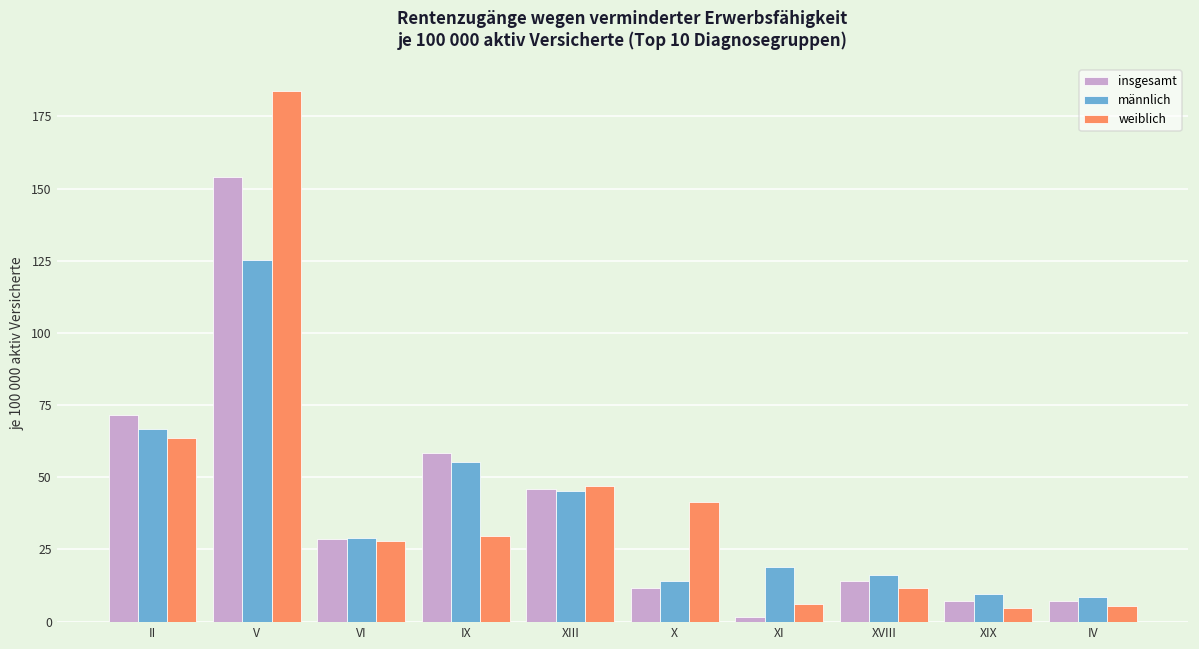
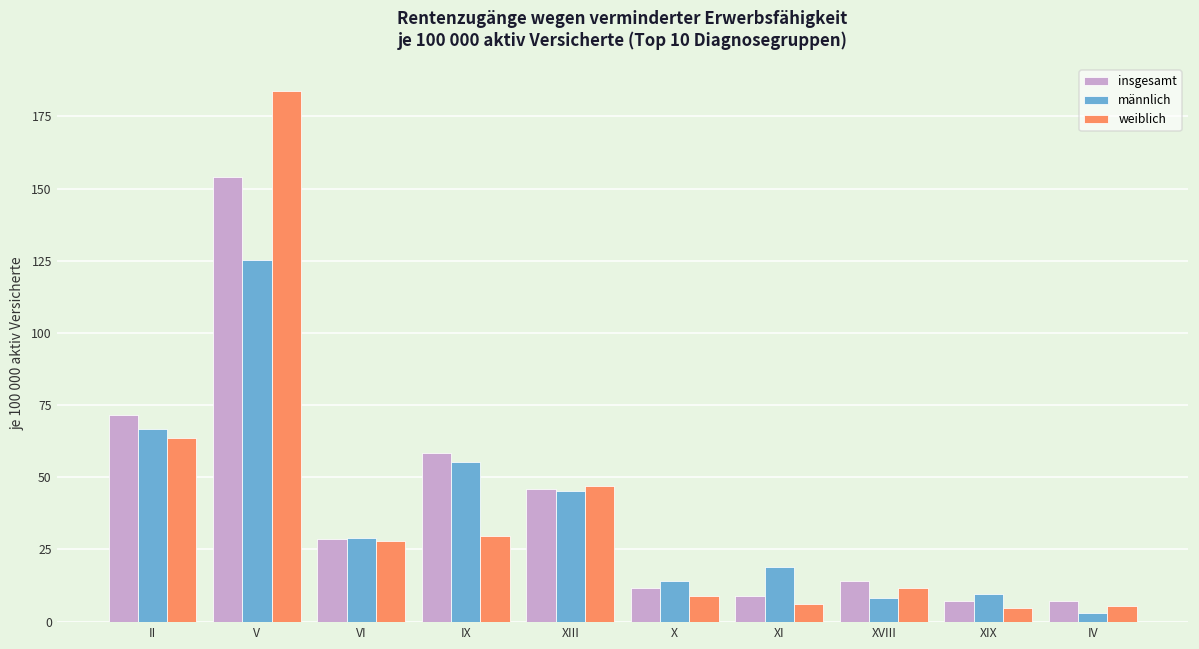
  {
    "insgesamt": {
      "II": 71,
      "V": 154,
      "VI": 28,
      "IX": 58,
      "XIII": 46,
      "X": 12,
-     "XI": 2,
+     "XI": 9,
      "XVIII": 14,
      "XIX": 7,
      "IV": 7
    },
    "männlich": {
      "II": 67,
      "V": 125,
      "VI": 29,
      "IX": 55,
      "XIII": 45,
      "X": 14,
      "XI": 19,
-     "XVIII": 16,
+     "XVIII": 8,
      "XIX": 10,
-     "IV": 9
+     "IV": 3
    },
    "weiblich": {
      "II": 64,
      "V": 184,
      "VI": 28,
      "IX": 30,
      "XIII": 47,
-     "X": 41,
+     "X": 9,
      "XI": 6,
      "XVIII": 12,
      "XIX": 5,
      "IV": 5
    }
  }
